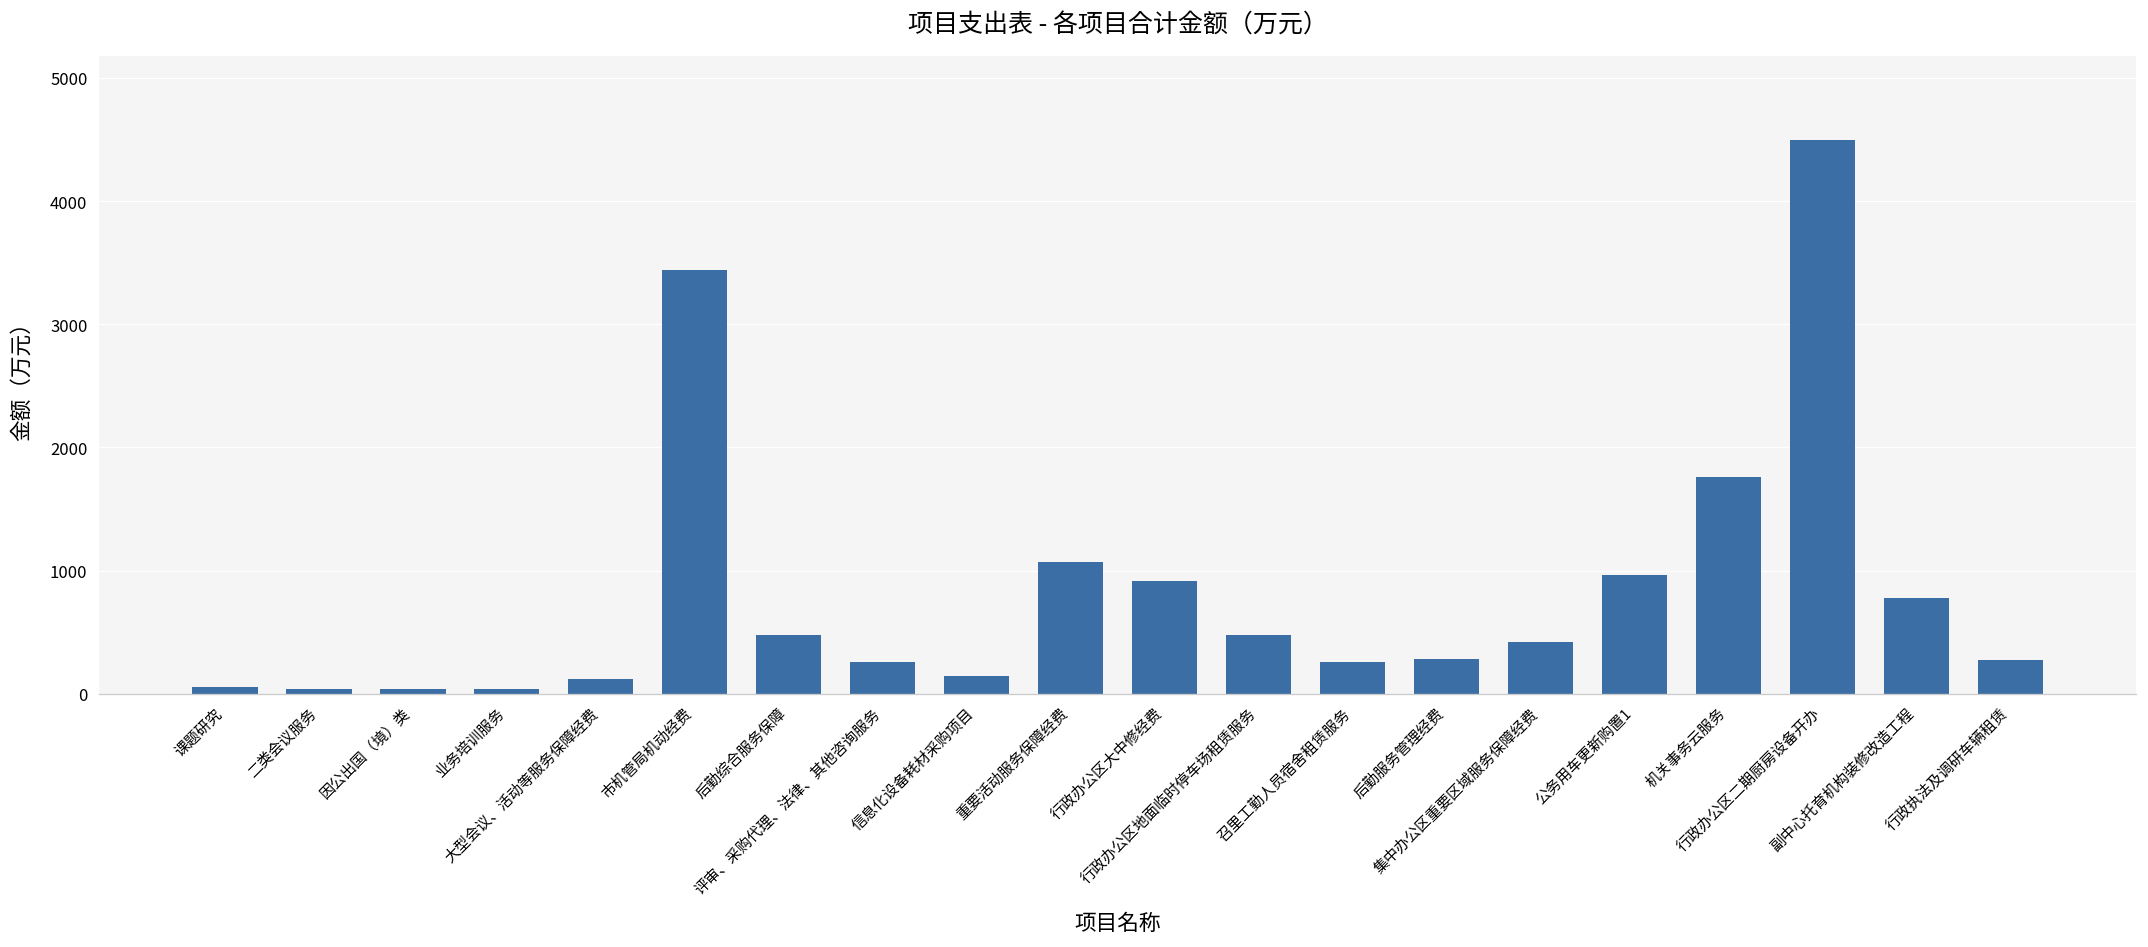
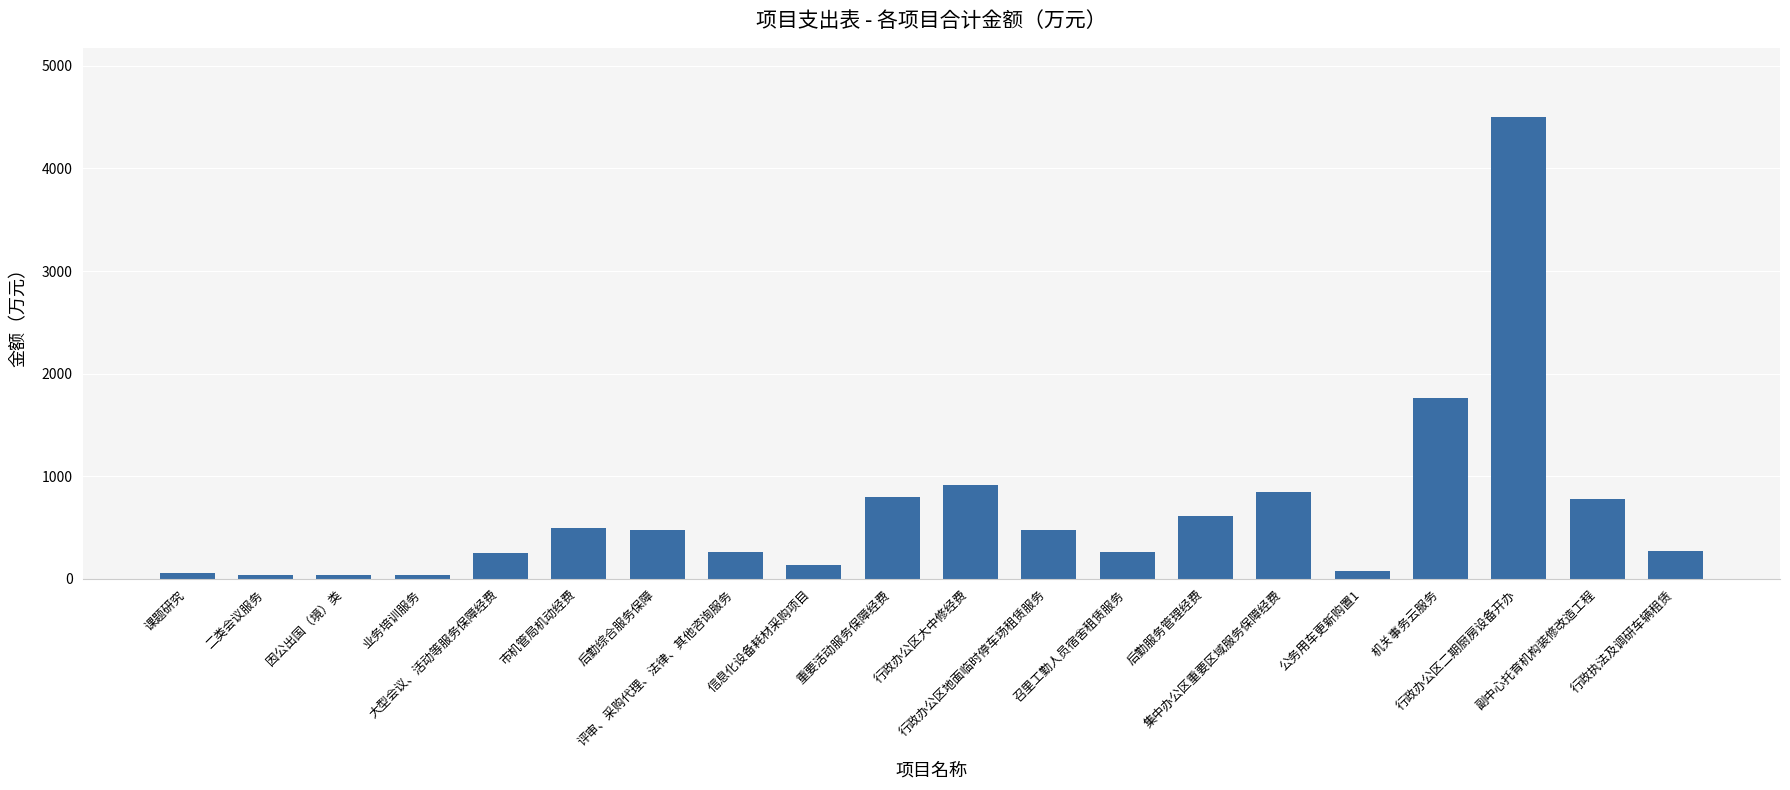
  {
    "课题研究": 60,
    "二类会议服务": 30,
    "因公出国（境）类": 40,
    "业务培训服务": 40,
-   "大型会议、活动等服务保障经费": 120,
-   "市机管局机动经费": 3440,
+   "大型会议、活动等服务保障经费": 250,
+   "市机管局机动经费": 500,
    "后勤综合服务保障": 480,
    "评审、采购代理、法律、其他咨询服务": 260,
    "信息化设备耗材采购项目": 140,
-   "重要活动服务保障经费": 1070,
+   "重要活动服务保障经费": 800,
    "行政办公区大中修经费": 920,
    "行政办公区地面临时停车场租赁服务": 480,
    "召里工勤人员宿舍租赁服务": 260,
-   "后勤服务管理经费": 290,
-   "集中办公区重要区域服务保障经费": 420,
-   "公务用车更新购置1": 960,
+   "后勤服务管理经费": 610,
+   "集中办公区重要区域服务保障经费": 850,
+   "公务用车更新购置1": 80,
    "机关事务云服务": 1760,
    "行政办公区二期厨房设备开办": 4500,
    "副中心托育机构装修改造工程": 780,
    "行政执法及调研车辆租赁": 270
  }
